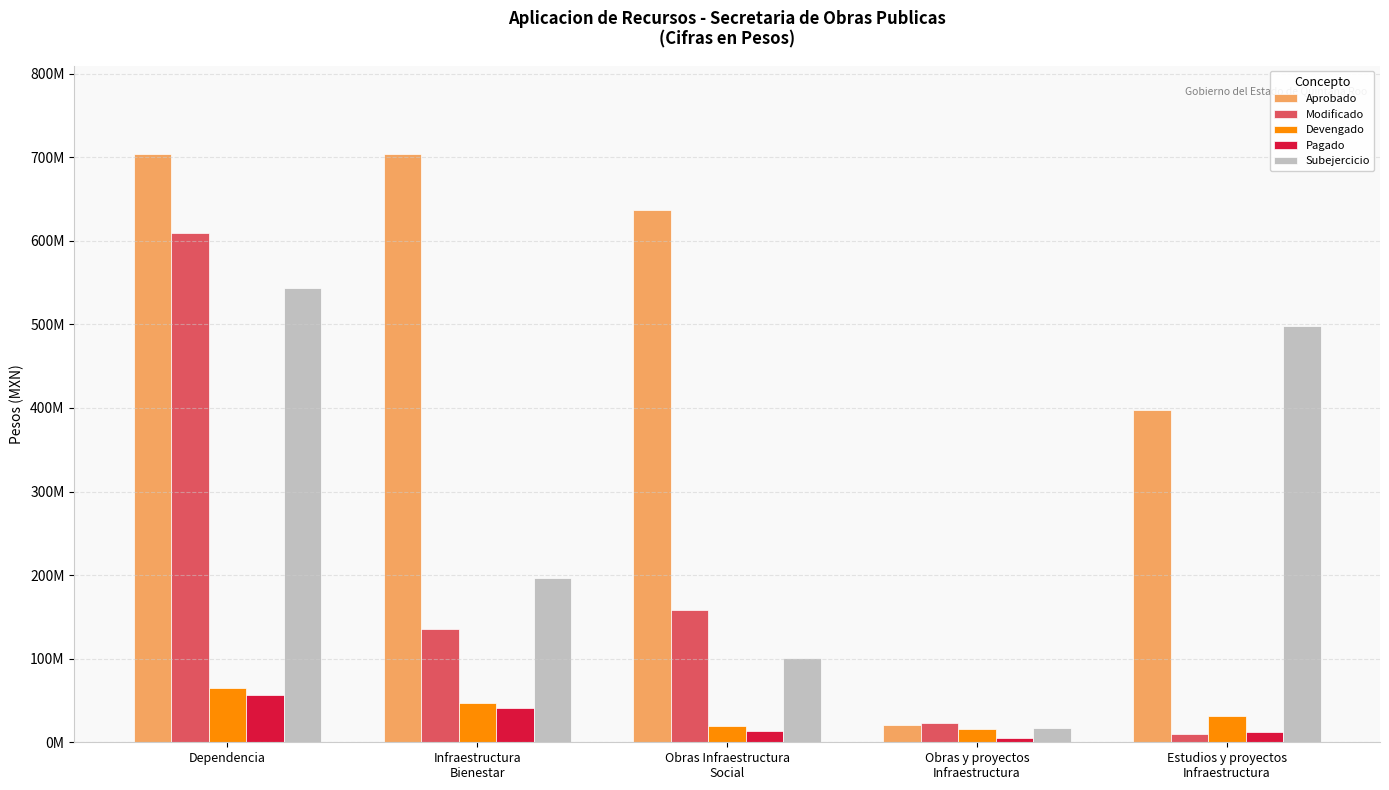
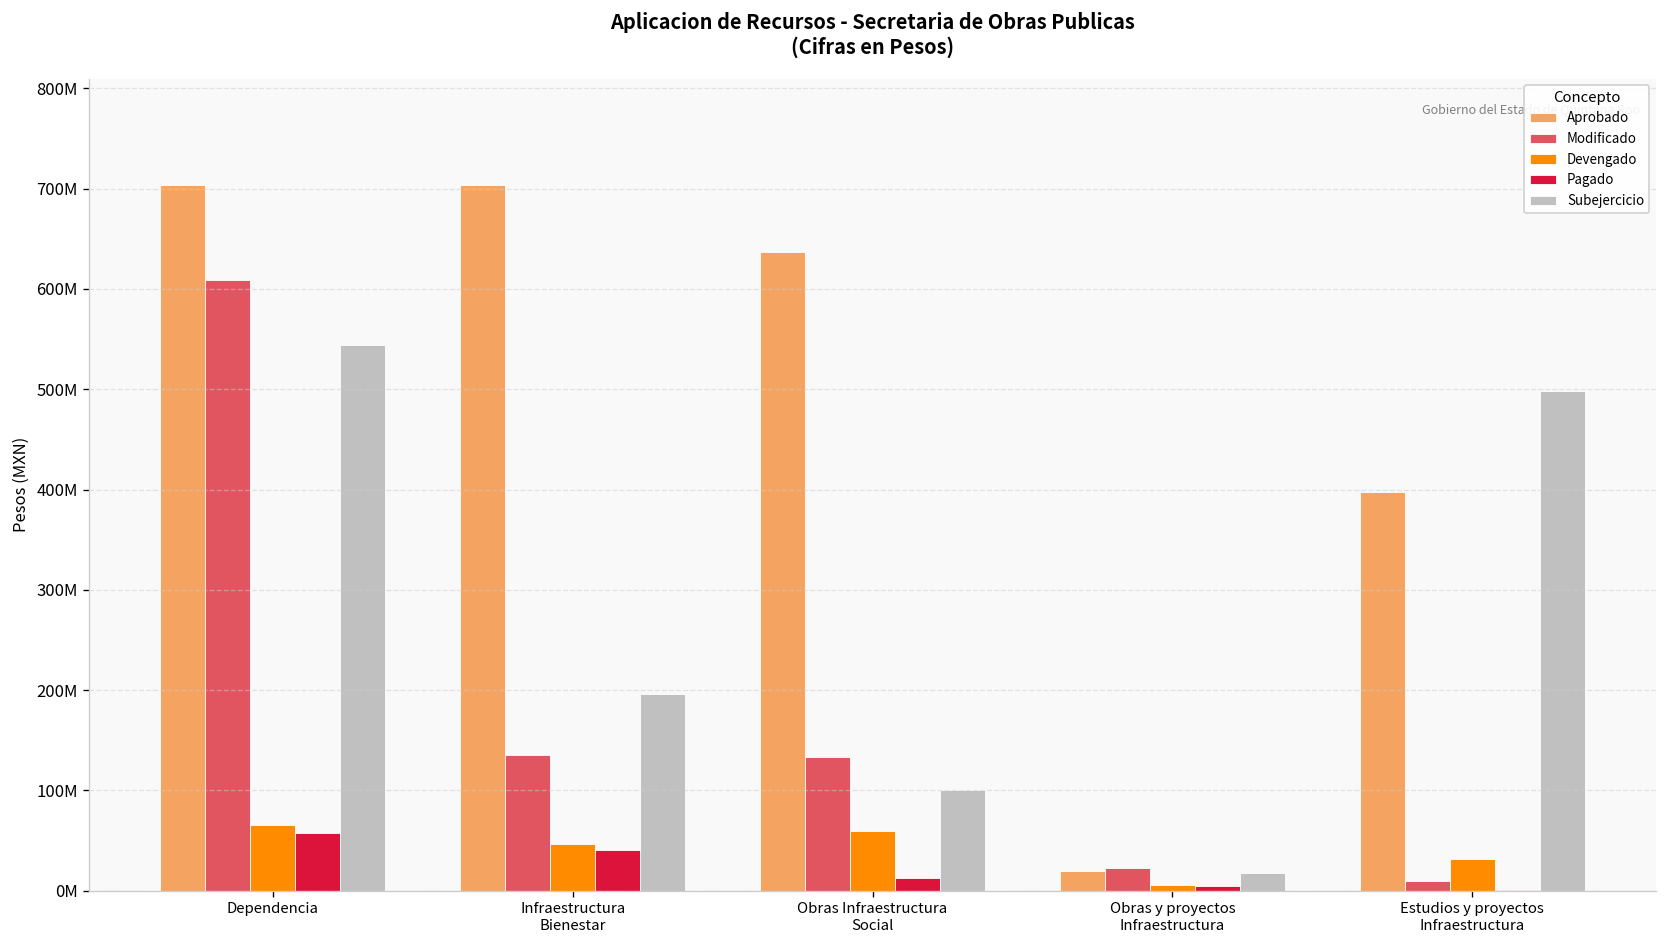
  {
    "Aprobado": {
      "Dependencia": 700000000,
      "Infraestructura Bienestar": 700000000,
      "Obras Infraestructura Social": 640000000,
      "Obras y proyectos Infraestructura": 20000000,
      "Estudios y proyectos Infraestructura": 400000000
    },
    "Modificado": {
      "Dependencia": 610000000,
      "Infraestructura Bienestar": 140000000,
-     "Obras Infraestructura Social": 160000000,
+     "Obras Infraestructura Social": 130000000,
      "Obras y proyectos Infraestructura": 20000000,
      "Estudios y proyectos Infraestructura": 10000000
    },
    "Devengado": {
      "Dependencia": 70000000,
      "Infraestructura Bienestar": 50000000,
-     "Obras Infraestructura Social": 20000000,
-     "Obras y proyectos Infraestructura": 20000000,
+     "Obras Infraestructura Social": 60000000,
+     "Obras y proyectos Infraestructura": 10000000,
      "Estudios y proyectos Infraestructura": 30000000
    },
    "Pagado": {
      "Dependencia": 60000000,
      "Infraestructura Bienestar": 40000000,
      "Obras Infraestructura Social": 10000000,
      "Obras y proyectos Infraestructura": 10000000,
-     "Estudios y proyectos Infraestructura": 10000000
+     "Estudios y proyectos Infraestructura": 0
    },
    "Subejercicio": {
      "Dependencia": 540000000,
      "Infraestructura Bienestar": 200000000,
      "Obras Infraestructura Social": 100000000,
      "Obras y proyectos Infraestructura": 20000000,
      "Estudios y proyectos Infraestructura": 500000000
    }
  }
